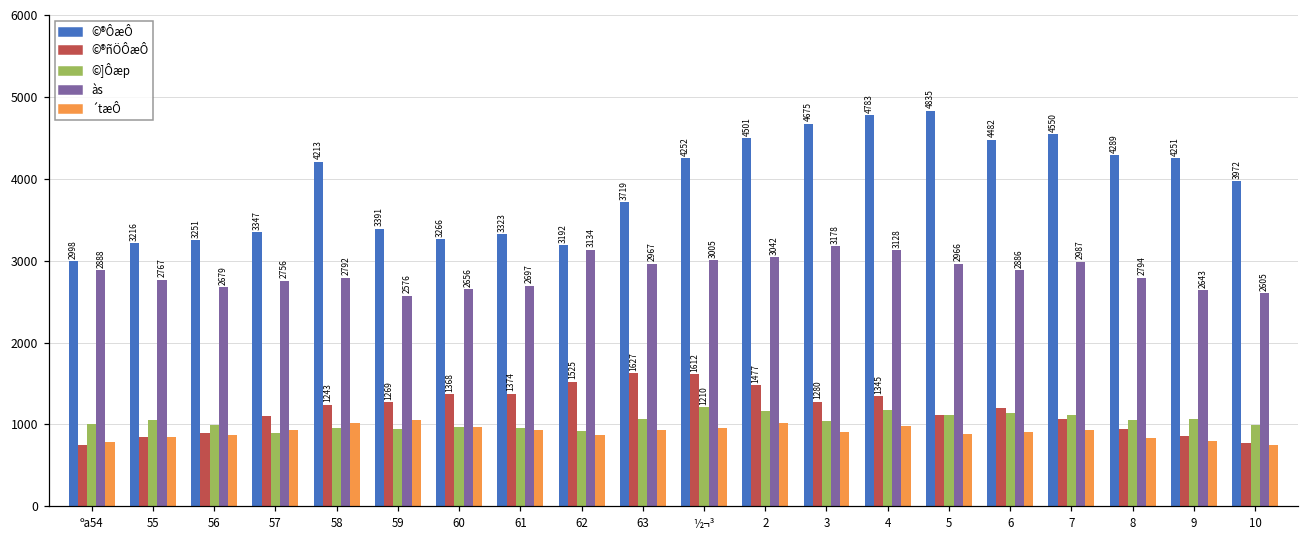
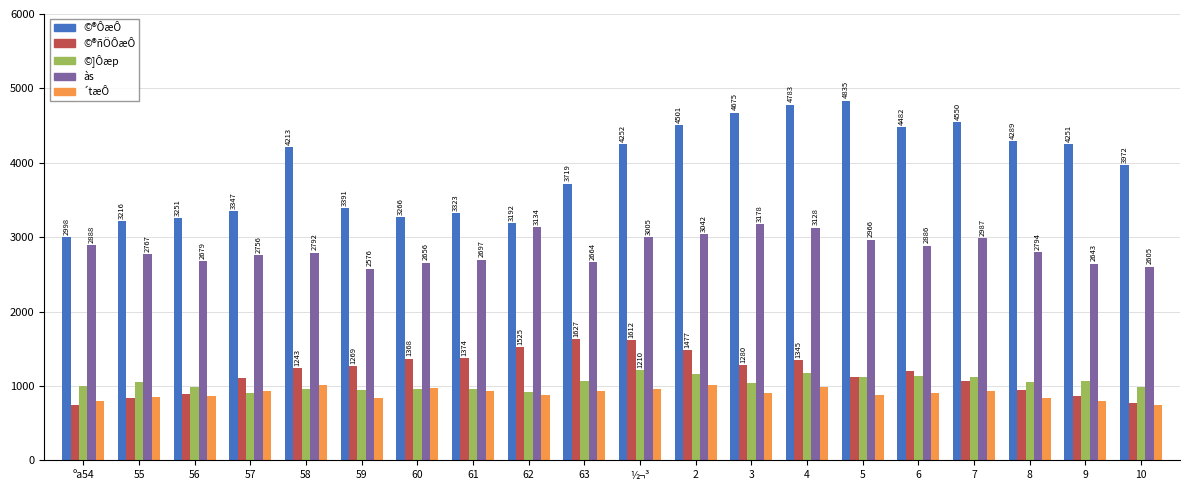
  {
    "©®ÔæÔ": {
      "ºa54": 2998,
      "55": 3216,
      "56": 3251,
      "57": 3347,
      "58": 4213,
      "59": 3391,
      "60": 3266,
      "61": 3323,
      "62": 3192,
      "63": 3719,
      "½¬³": 4252,
      "2": 4501,
      "3": 4675,
      "4": 4783,
      "5": 4835,
      "6": 4482,
      "7": 4550,
      "8": 4289,
      "9": 4251,
      "10": 3972
    },
    "©®ñÖÔæÔ": {
      "58": 1243,
      "59": 1269,
      "60": 1368,
      "61": 1374,
      "62": 1525,
      "63": 1627,
      "½¬³": 1612,
      "2": 1477,
      "3": 1280,
      "4": 1345
    },
    "©]Ôæp": {
      "½¬³": 1210
    },
    "às": {
      "ºa54": 2888,
      "55": 2767,
      "56": 2679,
      "57": 2756,
      "58": 2792,
      "59": 2576,
      "60": 2656,
      "61": 2697,
      "62": 3134,
-     "63": 2967,
+     "63": 2664,
      "½¬³": 3005,
      "2": 3042,
      "3": 3178,
      "4": 3128,
      "5": 2966,
      "6": 2886,
      "7": 2987,
      "8": 2794,
      "9": 2643,
      "10": 2605
    },
    "´tæÔ": {
      "ºa54": 800,
      "55": 900,
      "56": 900,
      "57": 900,
      "58": 1000,
-     "59": 1100,
+     "59": 800,
      "60": 1000,
      "61": 900,
      "62": 900,
      "63": 900,
      "½¬³": 1000,
      "2": 1000,
      "3": 900,
      "4": 1000,
      "5": 900,
      "6": 900,
      "7": 900,
      "8": 800,
      "9": 800,
      "10": 700
    }
  }
